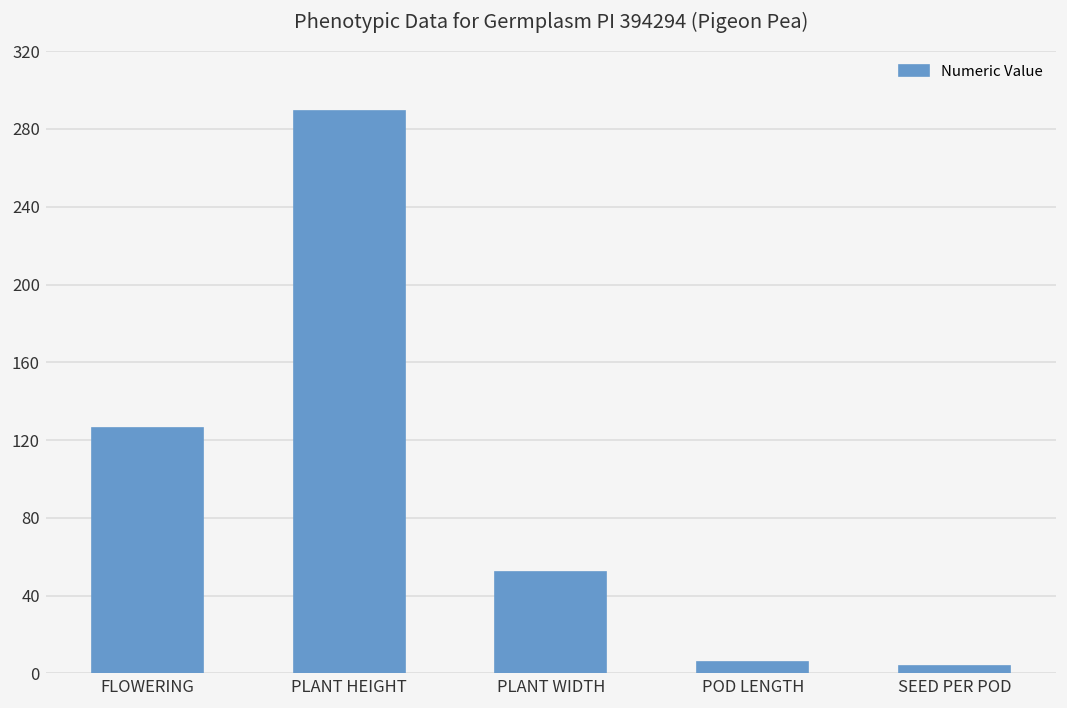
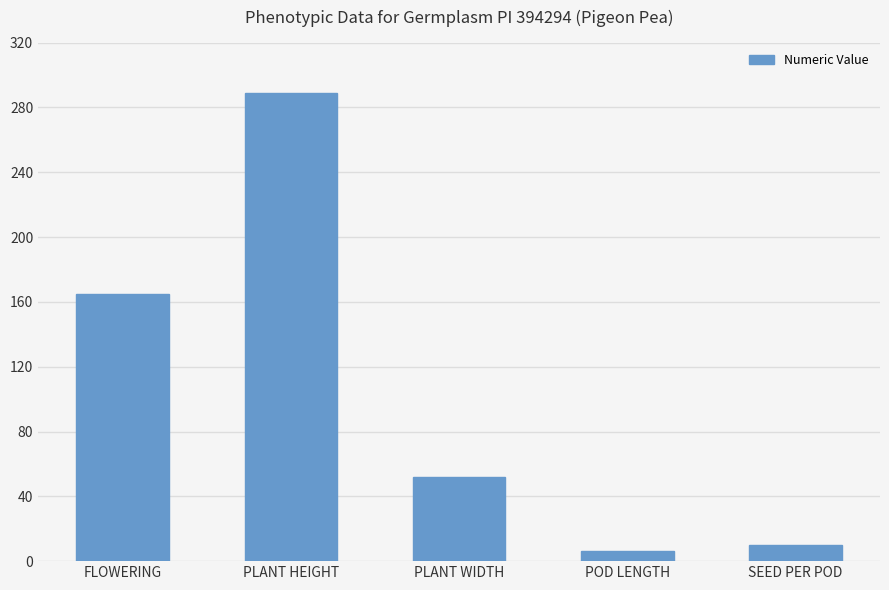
  {
-   "FLOWERING": 126,
+   "FLOWERING": 165,
    "PLANT HEIGHT": 289,
    "PLANT WIDTH": 52,
    "POD LENGTH": 6,
-   "SEED PER POD": 4
+   "SEED PER POD": 10
  }
